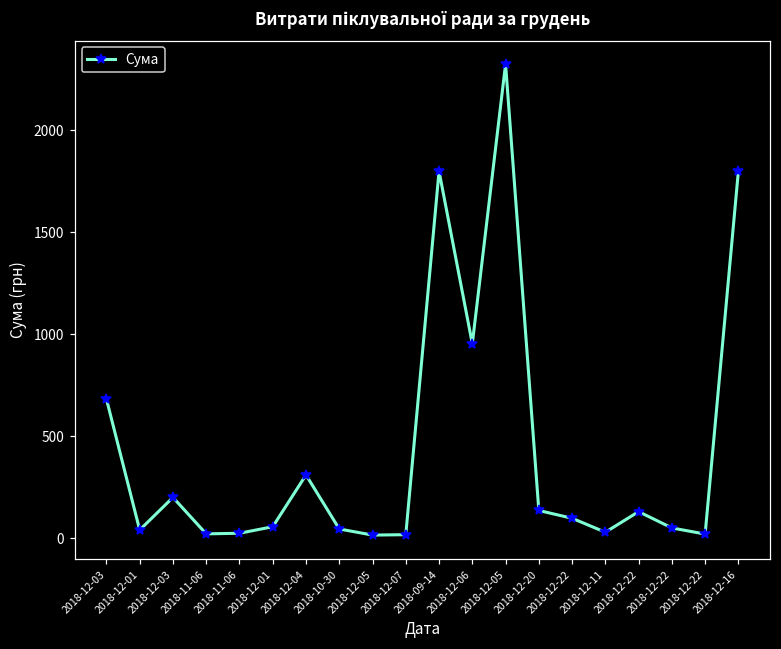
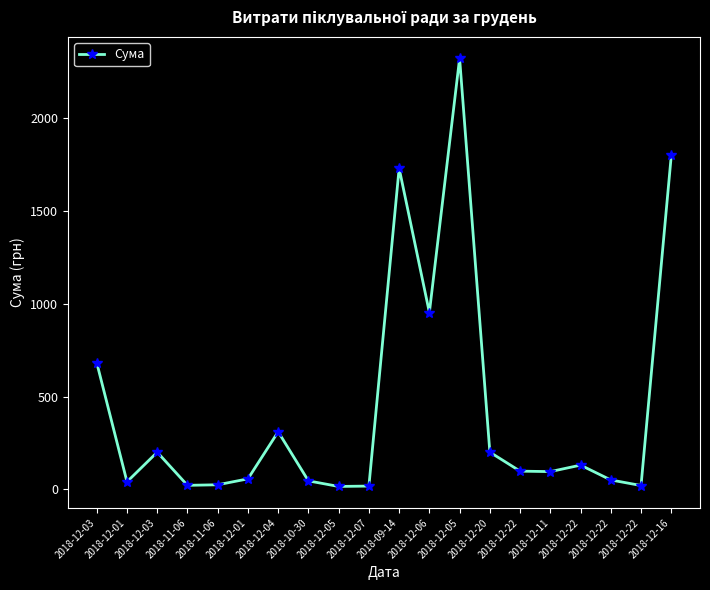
  {
    "2018-12-04": 310,
    "2018-10-30": 50,
    "2018-12-07": 20,
-   "2018-09-14": 1800,
+   "2018-09-14": 1730,
    "2018-12-06": 950,
-   "2018-12-20": 140,
-   "2018-12-11": 30,
+   "2018-12-20": 200,
+   "2018-12-11": 100,
    "2018-12-16": 1800
  }
